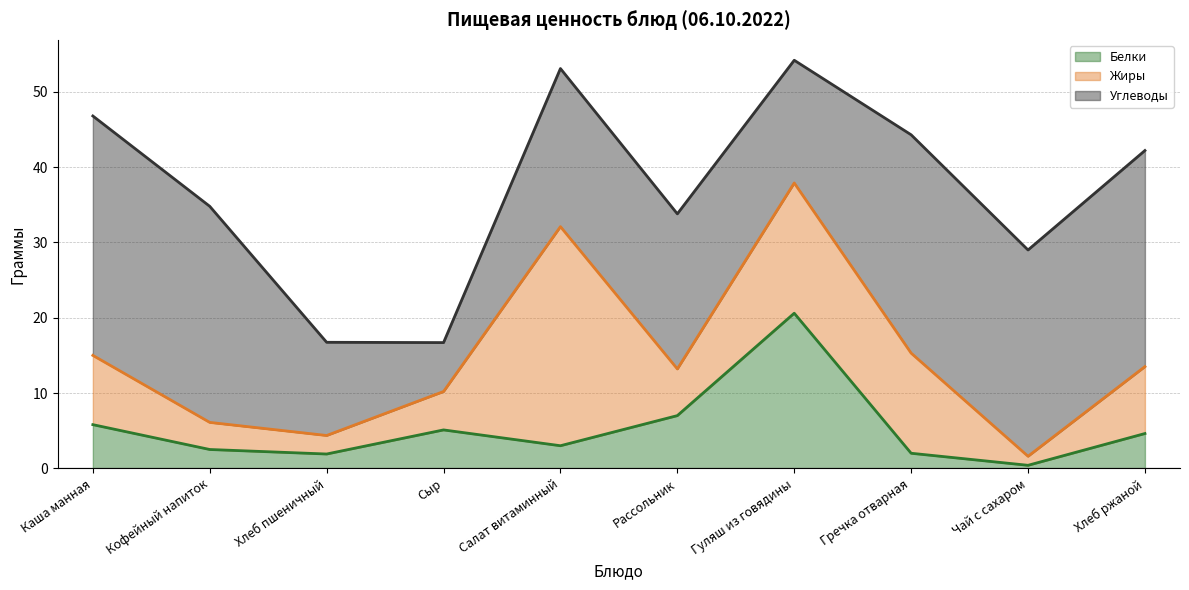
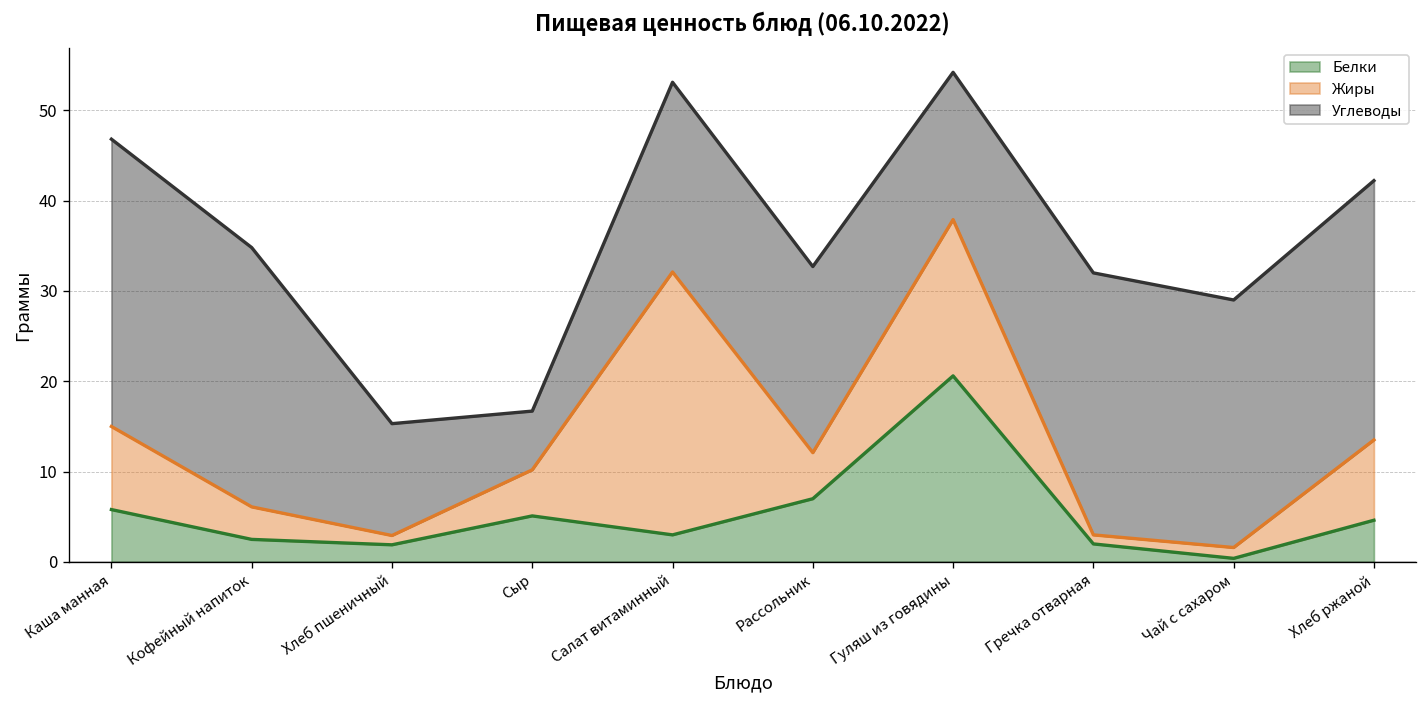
  {
    "Жиры": {
      "Каша манная": 9,
      "Кофейный напиток": 4,
-     "Хлеб пшеничный": 2,
+     "Хлеб пшеничный": 1,
      "Сыр": 5,
      "Салат витаминный": 29,
-     "Рассольник": 6,
+     "Рассольник": 5,
      "Гуляш из говядины": 17,
-     "Гречка отварная": 13,
+     "Гречка отварная": 1,
      "Чай с сахаром": 1,
      "Хлеб ржаной": 9
    }
  }
